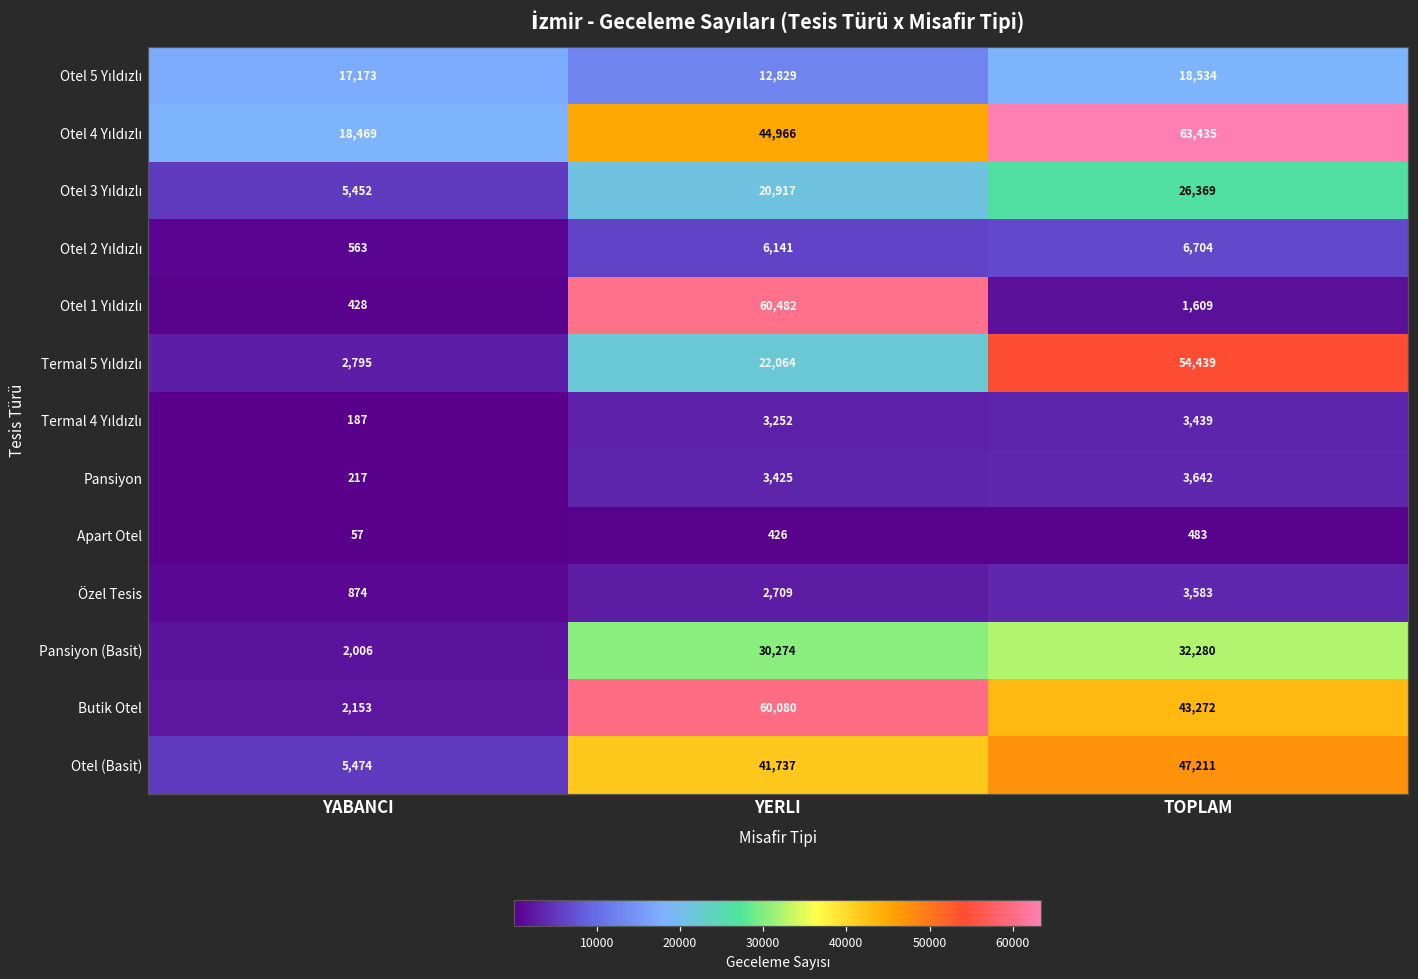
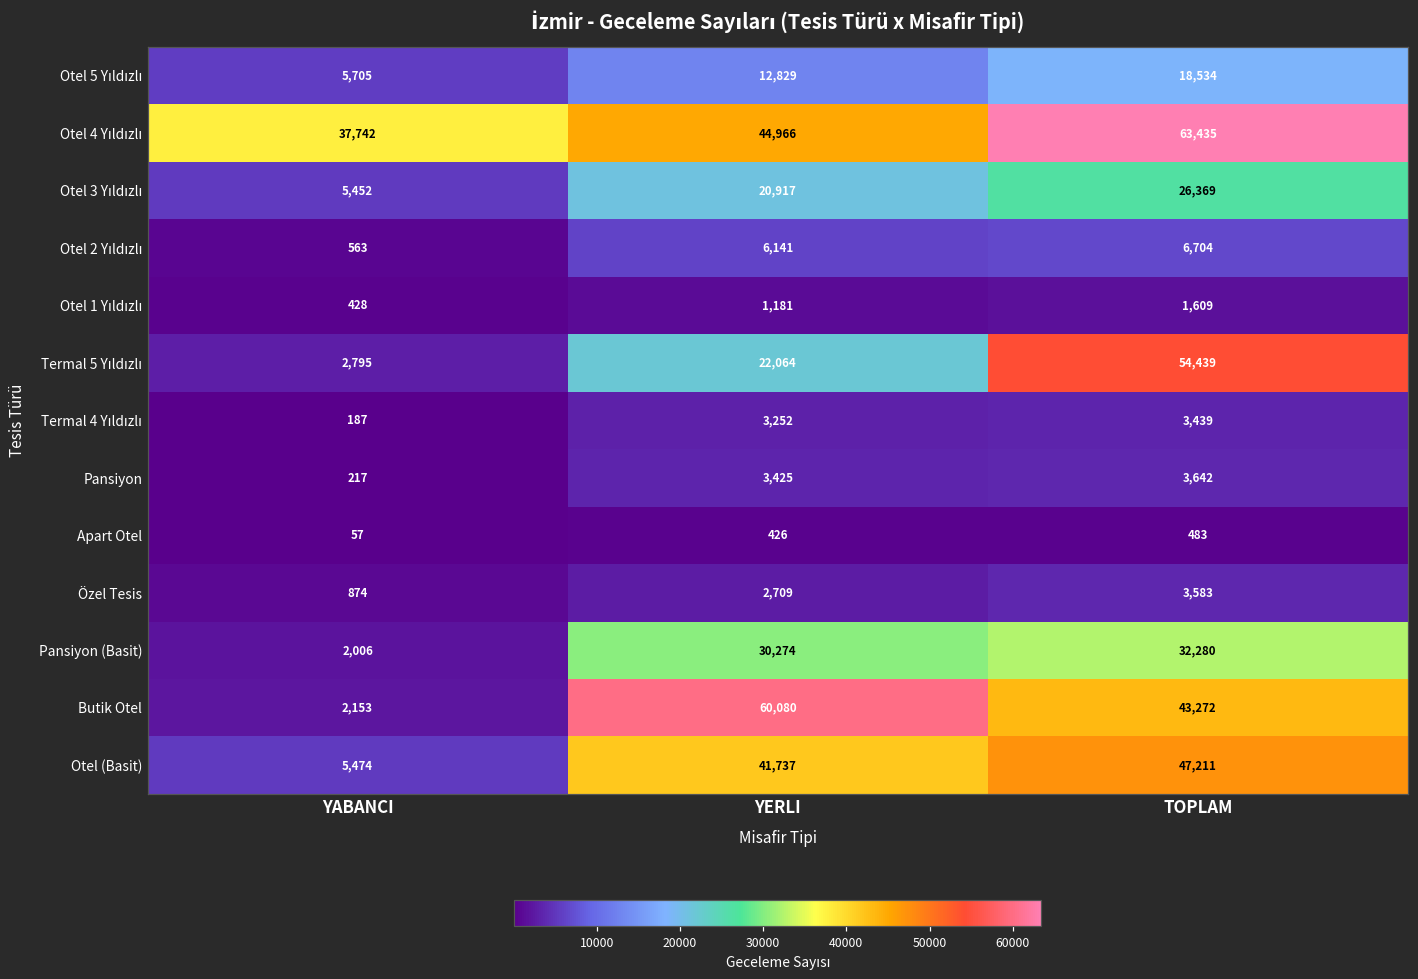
  {
    "Otel 5 Yıldızlı": {
-     "YABANCI": "17,173",
+     "YABANCI": "5,705",
      "YERLI": "12,829",
      "TOPLAM": "18,534"
    },
    "Otel 4 Yıldızlı": {
-     "YABANCI": "18,469",
+     "YABANCI": "37,742",
      "YERLI": "44,966",
      "TOPLAM": "63,435"
    },
    "Otel 3 Yıldızlı": {
      "YABANCI": "5,452",
      "YERLI": "20,917",
      "TOPLAM": "26,369"
    },
    "Otel 2 Yıldızlı": {
      "YABANCI": "563",
      "YERLI": "6,141",
      "TOPLAM": "6,704"
    },
    "Otel 1 Yıldızlı": {
      "YABANCI": "428",
-     "YERLI": "60,482",
+     "YERLI": "1,181",
      "TOPLAM": "1,609"
    },
    "Termal 5 Yıldızlı": {
      "YABANCI": "2,795",
      "YERLI": "22,064",
      "TOPLAM": "54,439"
    },
    "Termal 4 Yıldızlı": {
      "YABANCI": "187",
      "YERLI": "3,252",
      "TOPLAM": "3,439"
    },
    "Pansiyon": {
      "YABANCI": "217",
      "YERLI": "3,425",
      "TOPLAM": "3,642"
    },
    "Apart Otel": {
      "YABANCI": "57",
      "YERLI": "426",
      "TOPLAM": "483"
    },
    "Özel Tesis": {
      "YABANCI": "874",
      "YERLI": "2,709",
      "TOPLAM": "3,583"
    },
    "Pansiyon (Basit)": {
      "YABANCI": "2,006",
      "YERLI": "30,274",
      "TOPLAM": "32,280"
    },
    "Butik Otel": {
      "YABANCI": "2,153",
      "YERLI": "60,080",
      "TOPLAM": "43,272"
    },
    "Otel (Basit)": {
      "YABANCI": "5,474",
      "YERLI": "41,737",
      "TOPLAM": "47,211"
    }
  }
